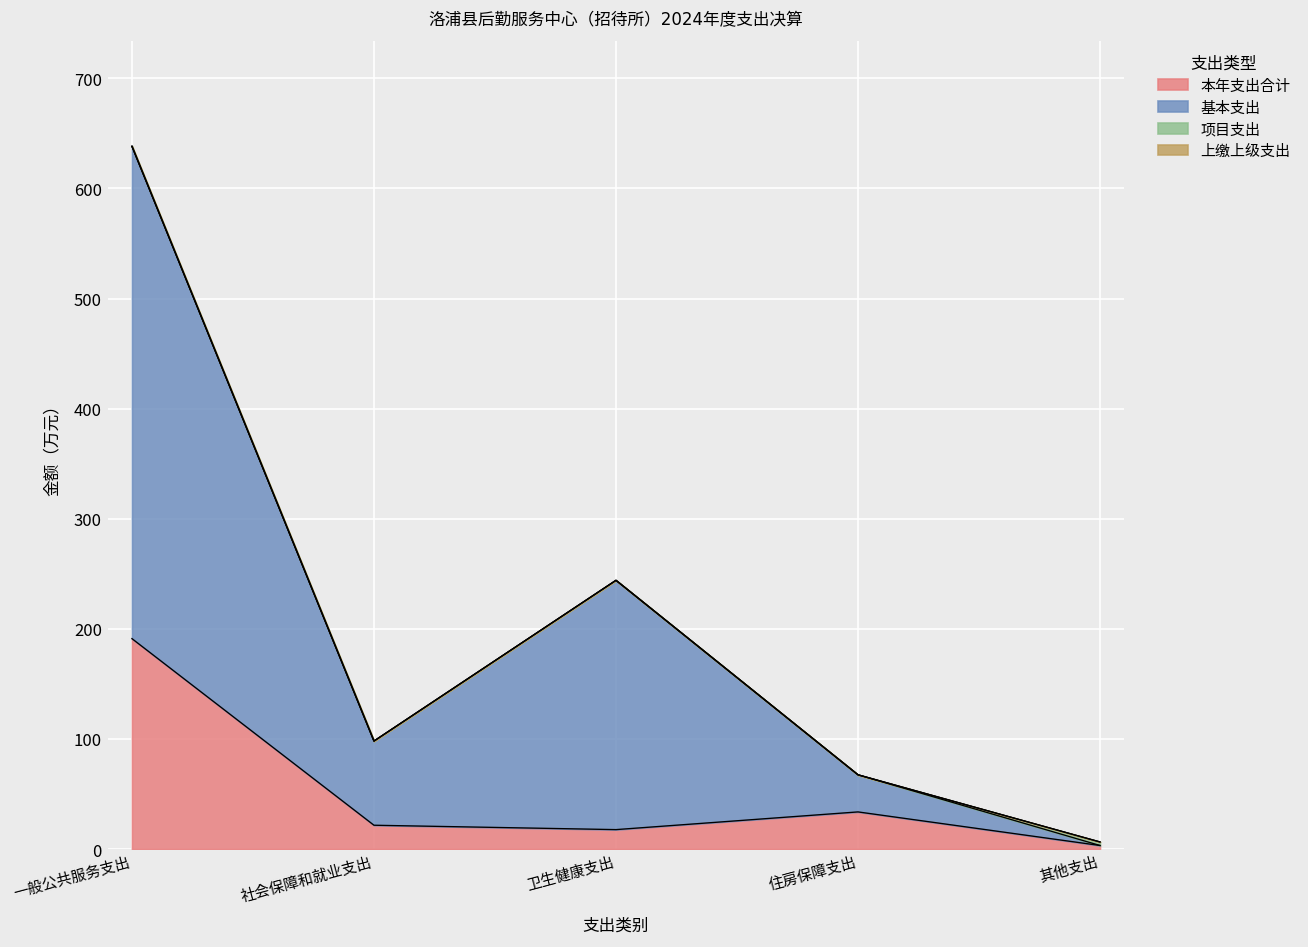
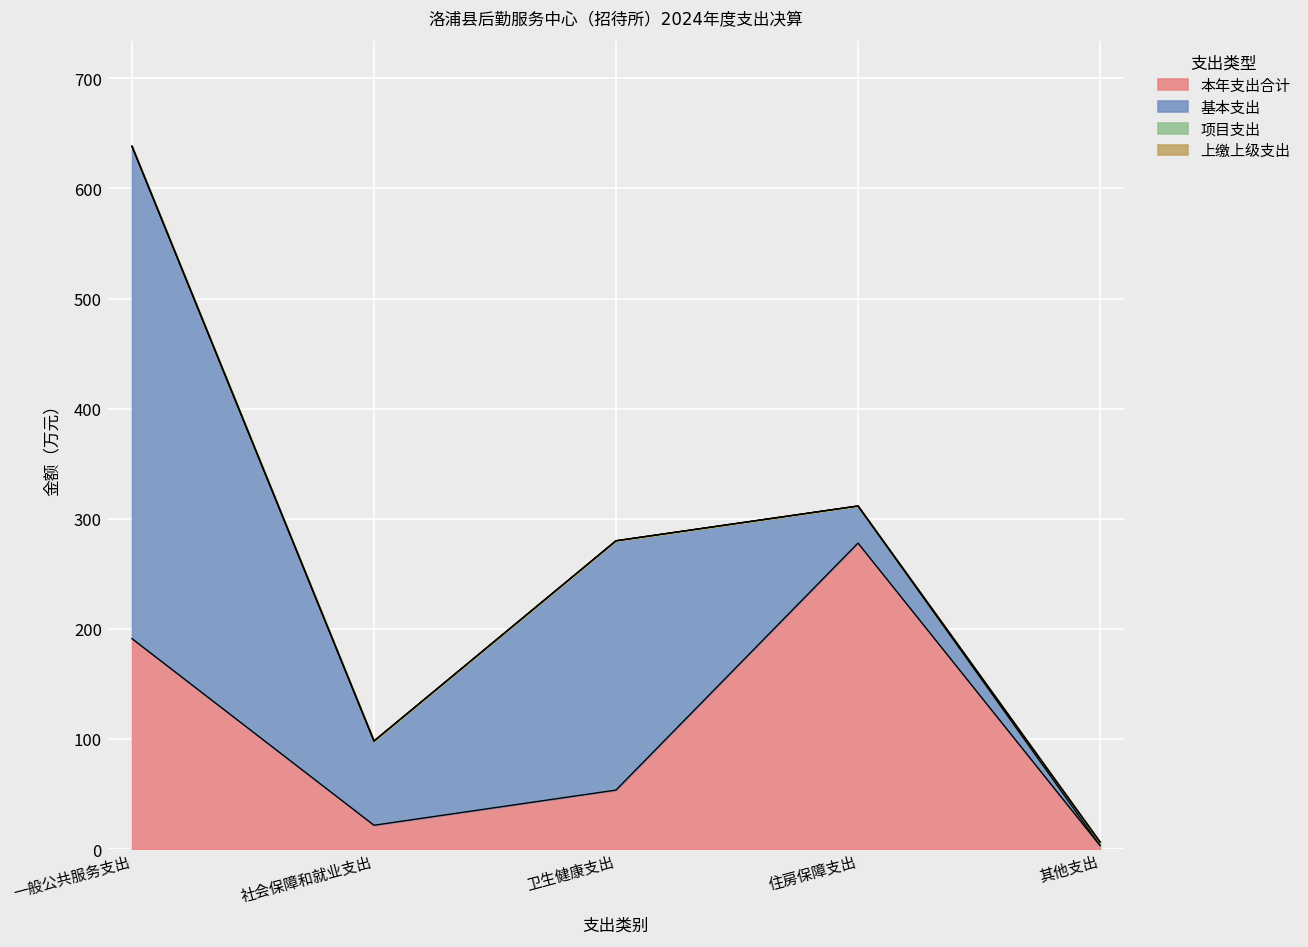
  {
    "本年支出合计": {
      "一般公共服务支出": 190,
      "社会保障和就业支出": 20,
-     "卫生健康支出": 20,
-     "住房保障支出": 30
+     "卫生健康支出": 50,
+     "住房保障支出": 280
    },
    "上缴上级支出": {
      "其他支出": 0
    }
  }
